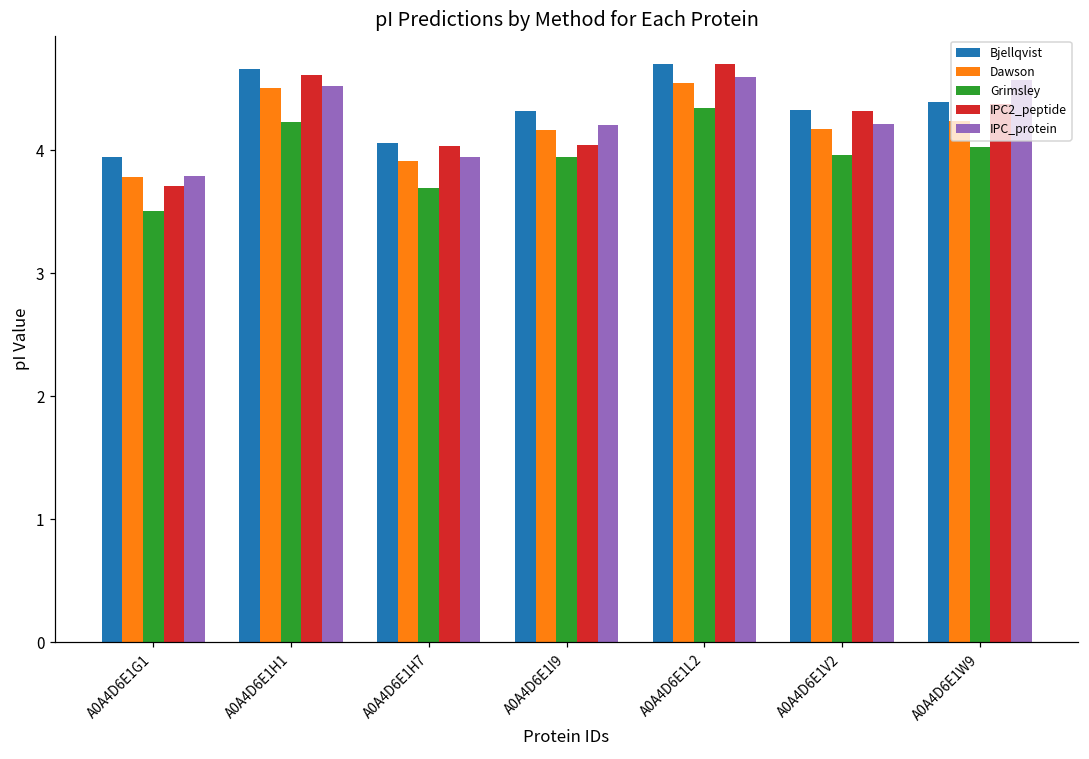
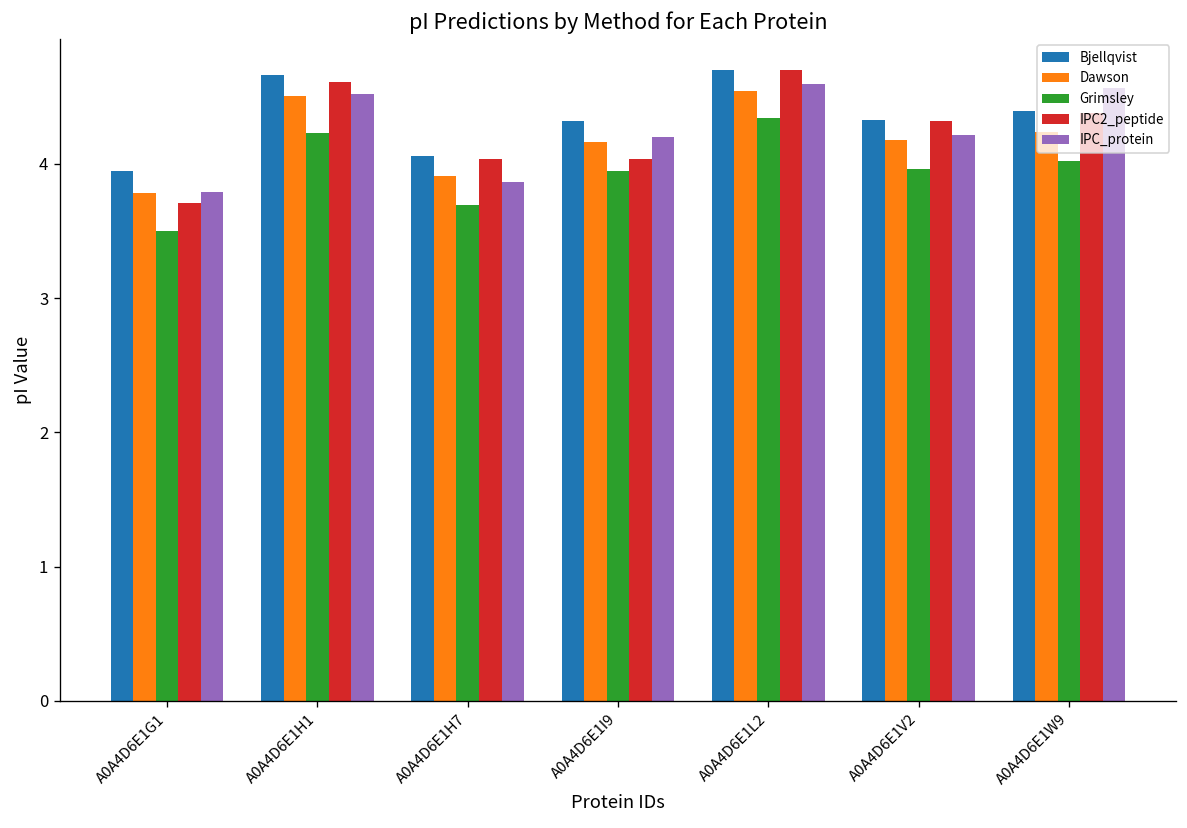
  {
    "Bjellqvist": {
      "A0A4D6E1G1": 3.95,
      "A0A4D6E1H1": 4.66,
      "A0A4D6E1H7": 4.06,
      "A0A4D6E1I9": 4.32,
      "A0A4D6E1L2": 4.70,
      "A0A4D6E1V2": 4.33,
      "A0A4D6E1W9": 4.39
    },
    "Dawson": {
      "A0A4D6E1G1": 3.78,
      "A0A4D6E1H1": 4.51,
      "A0A4D6E1H7": 3.91,
      "A0A4D6E1I9": 4.16,
      "A0A4D6E1L2": 4.55,
      "A0A4D6E1V2": 4.18
    },
    "Grimsley": {
      "A0A4D6E1G1": 3.50,
      "A0A4D6E1H1": 4.23,
      "A0A4D6E1H7": 3.69,
      "A0A4D6E1I9": 3.95,
      "A0A4D6E1L2": 4.34,
      "A0A4D6E1V2": 3.96,
      "A0A4D6E1W9": 4.02
    },
    "IPC2_peptide": {
      "A0A4D6E1G1": 3.71,
      "A0A4D6E1H1": 4.61,
      "A0A4D6E1H7": 4.04,
      "A0A4D6E1I9": 4.04,
      "A0A4D6E1L2": 4.70,
      "A0A4D6E1V2": 4.32
    },
    "IPC_protein": {
      "A0A4D6E1G1": 3.80,
      "A0A4D6E1H1": 4.52,
-     "A0A4D6E1H7": 3.95,
+     "A0A4D6E1H7": 3.87,
      "A0A4D6E1I9": 4.20,
      "A0A4D6E1L2": 4.60,
      "A0A4D6E1V2": 4.22
    }
  }
